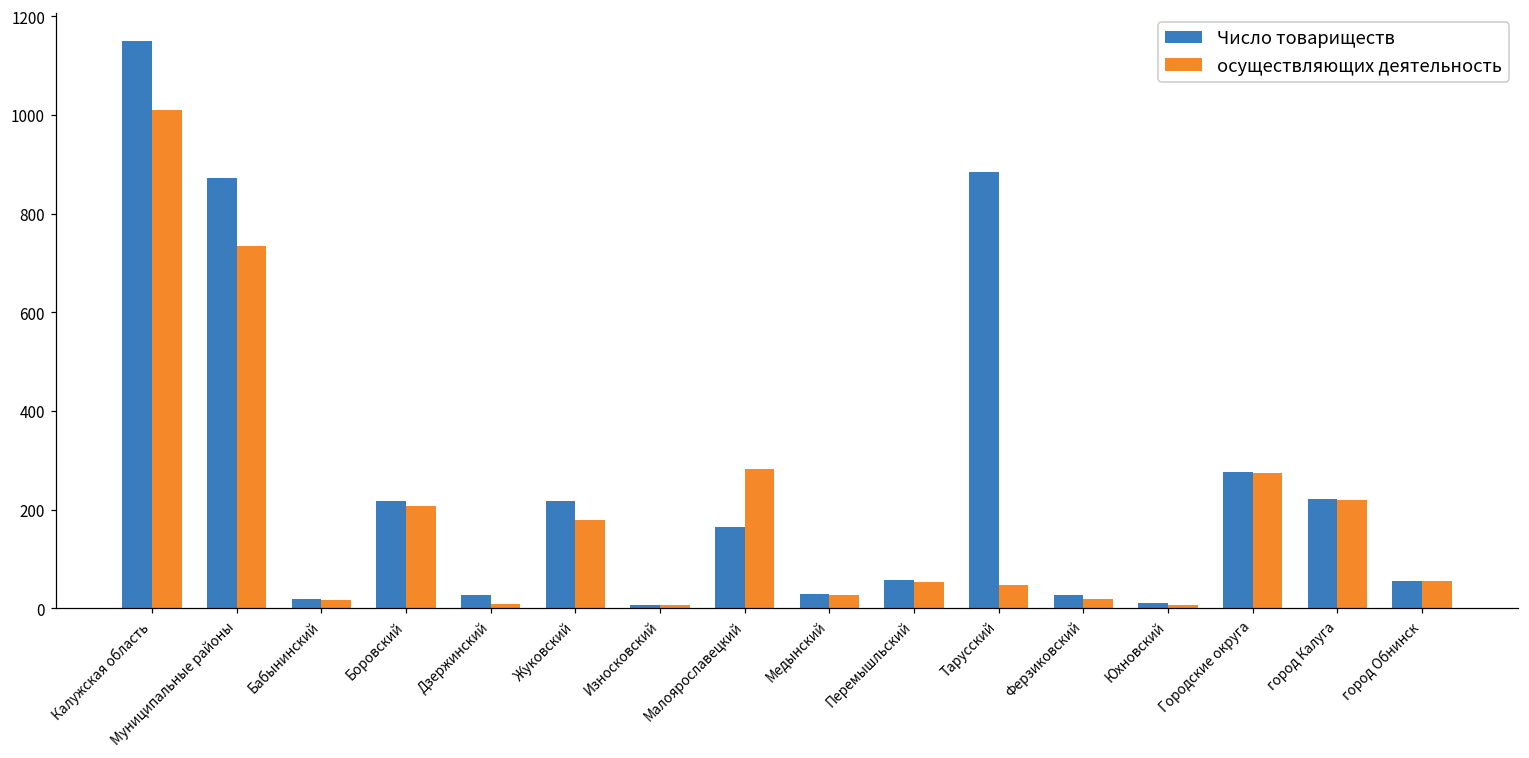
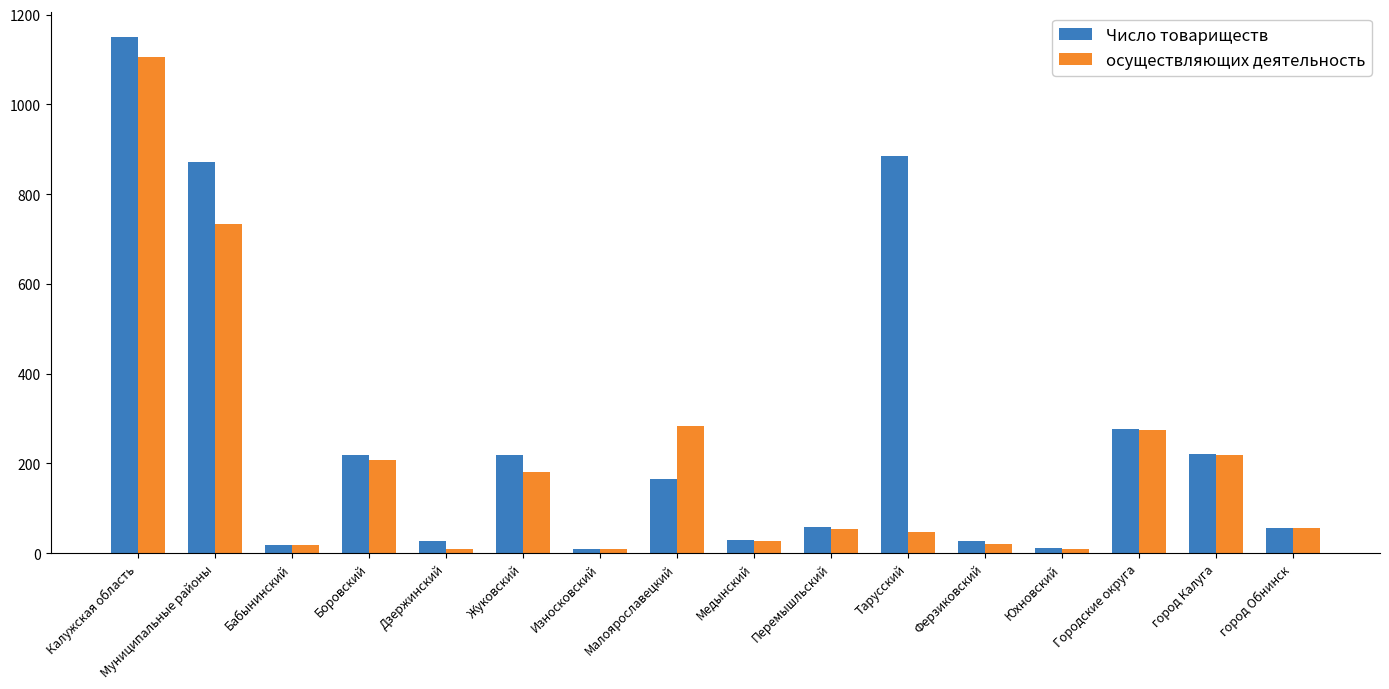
  {
    "Число товариществ": {
      "Калужская область": 1150,
      "Муниципальные районы": 870,
      "Бабынинский": 20,
      "Боровский": 220,
      "Дзержинский": 30,
      "Жуковский": 220,
      "Износковский": 10,
      "Малоярославецкий": 170,
      "Медынский": 30,
      "Перемышльский": 60,
      "Тарусский": 880,
      "Ферзиковский": 30,
      "Юхновский": 10,
      "Городские округа": 280,
      "город Калуга": 220,
      "город Обнинск": 60
    },
    "осуществляющих деятельность": {
-     "Калужская область": 1010,
+     "Калужская область": 1110,
      "Муниципальные районы": 730,
      "Бабынинский": 20,
      "Боровский": 210,
      "Дзержинский": 10,
      "Жуковский": 180,
      "Износковский": 10,
      "Малоярославецкий": 280,
      "Медынский": 30,
      "Перемышльский": 50,
      "Тарусский": 50,
      "Ферзиковский": 20,
      "Юхновский": 10,
      "Городские округа": 280,
      "город Калуга": 220,
      "город Обнинск": 60
    }
  }
